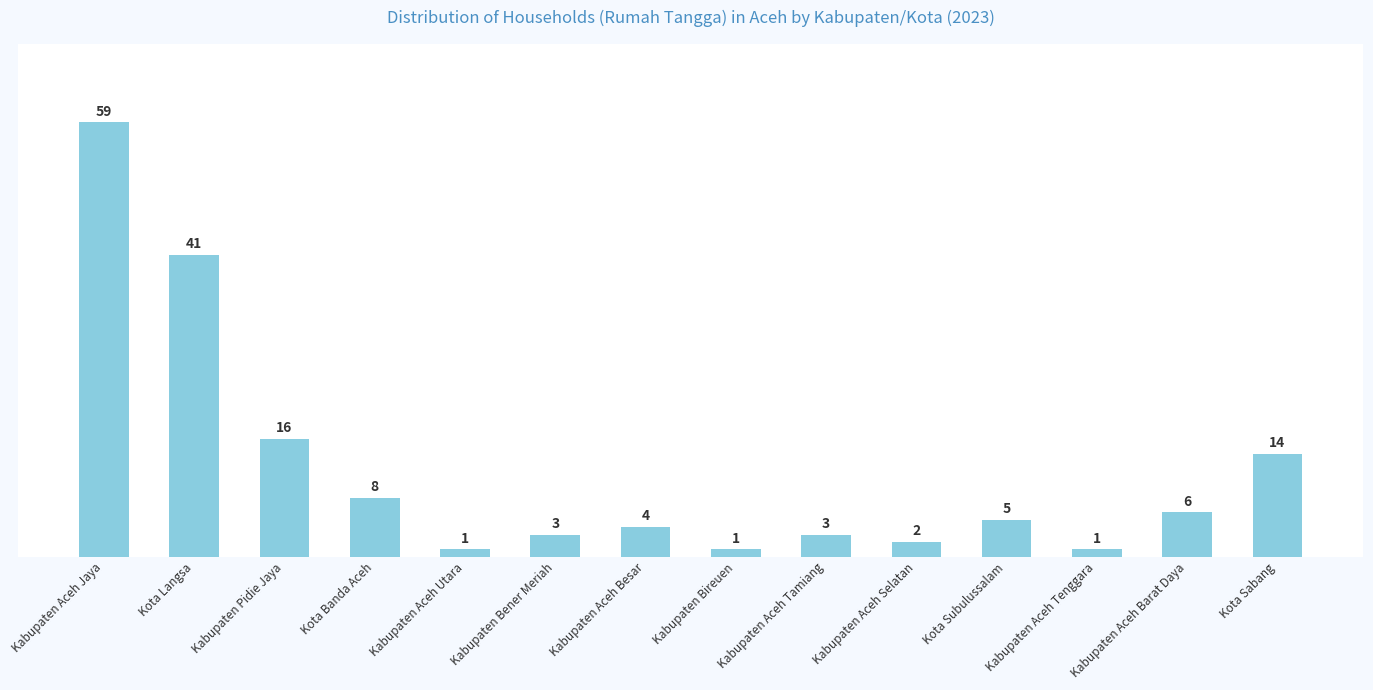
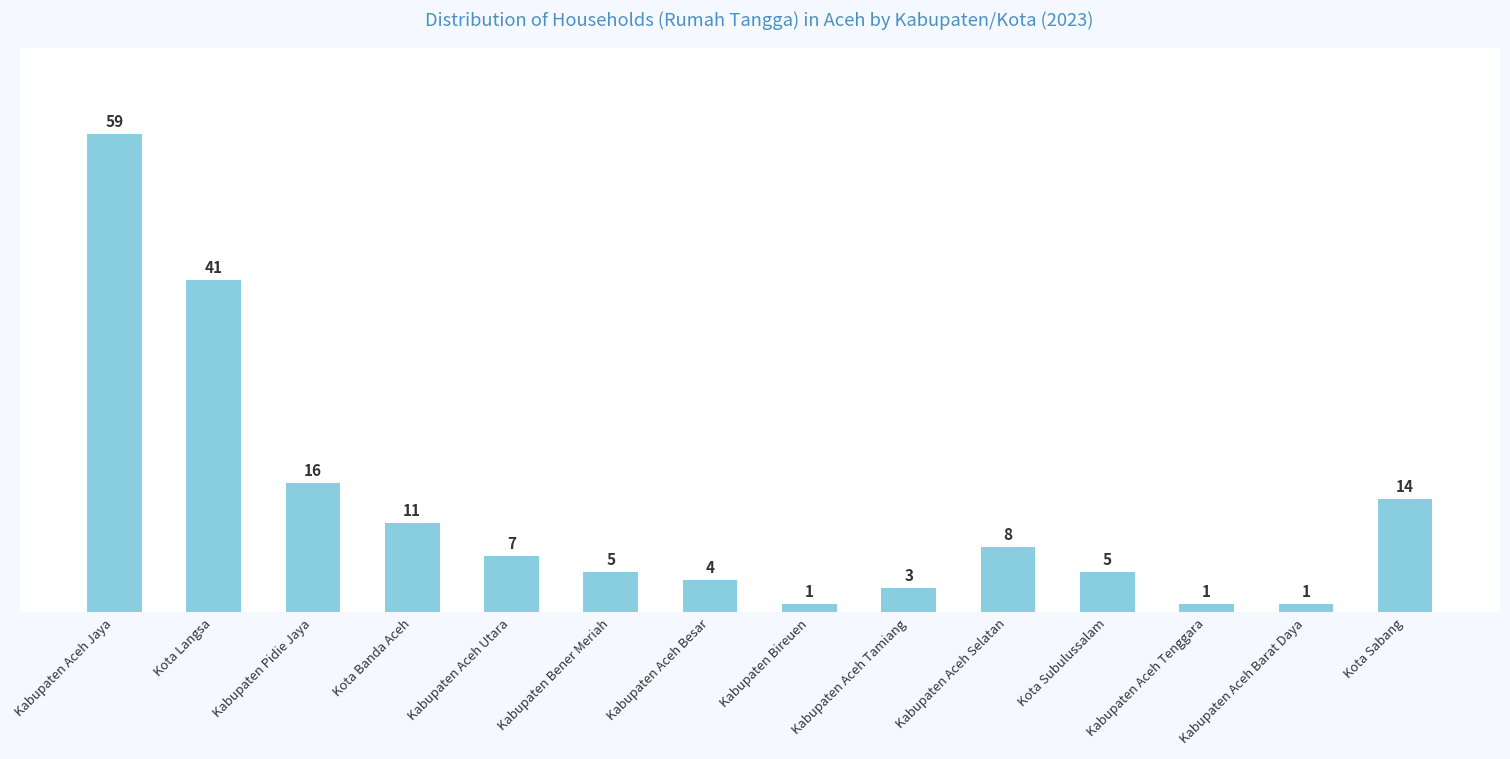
  {
    "Kabupaten Aceh Jaya": 59,
    "Kota Langsa": 41,
    "Kabupaten Pidie Jaya": 16,
-   "Kota Banda Aceh": 8,
-   "Kabupaten Aceh Utara": 1,
-   "Kabupaten Bener Meriah": 3,
+   "Kota Banda Aceh": 11,
+   "Kabupaten Aceh Utara": 7,
+   "Kabupaten Bener Meriah": 5,
    "Kabupaten Aceh Besar": 4,
    "Kabupaten Bireuen": 1,
    "Kabupaten Aceh Tamiang": 3,
-   "Kabupaten Aceh Selatan": 2,
+   "Kabupaten Aceh Selatan": 8,
    "Kota Subulussalam": 5,
    "Kabupaten Aceh Tenggara": 1,
-   "Kabupaten Aceh Barat Daya": 6,
+   "Kabupaten Aceh Barat Daya": 1,
    "Kota Sabang": 14
  }
